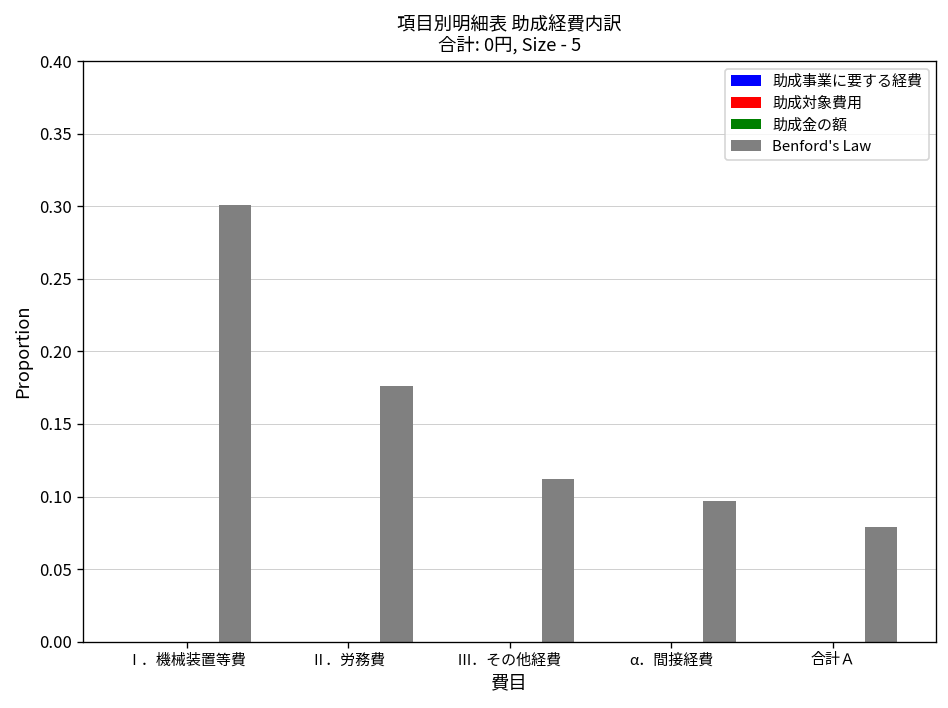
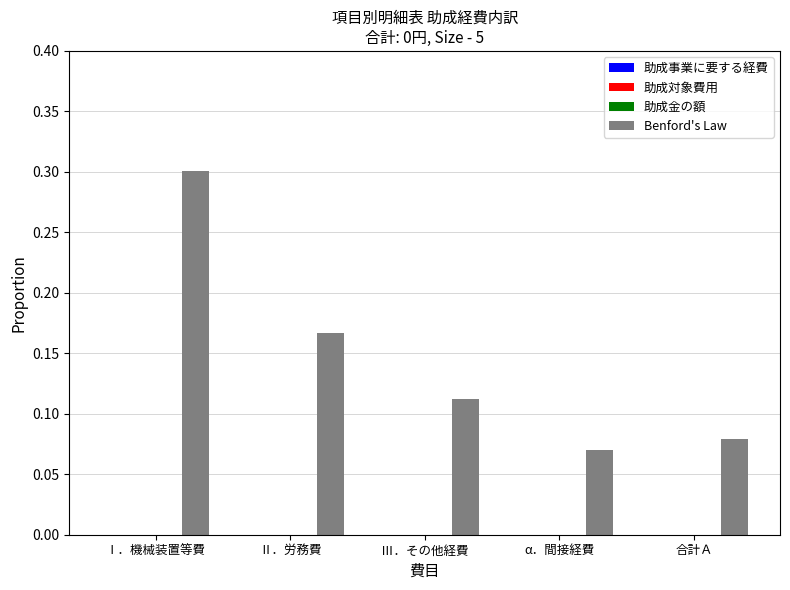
  {
    "助成事業に要する経費": {
      "Ⅰ．機械装置等費": 0.000,
      "Ⅱ．労務費": 0.000,
      "Ⅲ．その他経費": 0.000,
      "α．間接経費": 0.000,
      "合計Ａ": 0.000
    },
    "助成対象費用": {
      "Ⅰ．機械装置等費": 0.000,
      "Ⅱ．労務費": 0.000,
      "Ⅲ．その他経費": 0.000,
      "α．間接経費": 0.000,
      "合計Ａ": 0.000
    },
    "助成金の額": {
      "Ⅰ．機械装置等費": 0.000,
      "Ⅱ．労務費": 0.000,
      "Ⅲ．その他経費": 0.000,
      "α．間接経費": 0.000,
      "合計Ａ": 0.000
    },
    "Benford's Law": {
      "Ⅰ．機械装置等費": 0.301,
-     "Ⅱ．労務費": 0.176,
+     "Ⅱ．労務費": 0.167,
      "Ⅲ．その他経費": 0.112,
-     "α．間接経費": 0.097,
+     "α．間接経費": 0.070,
      "合計Ａ": 0.079
    }
  }
